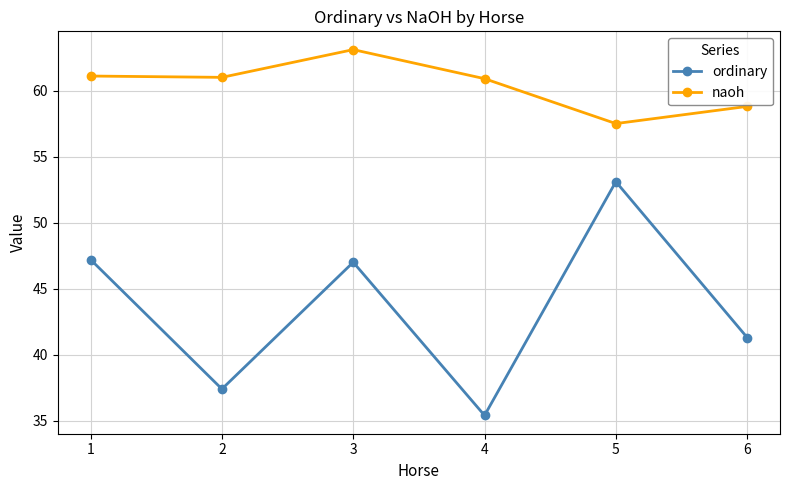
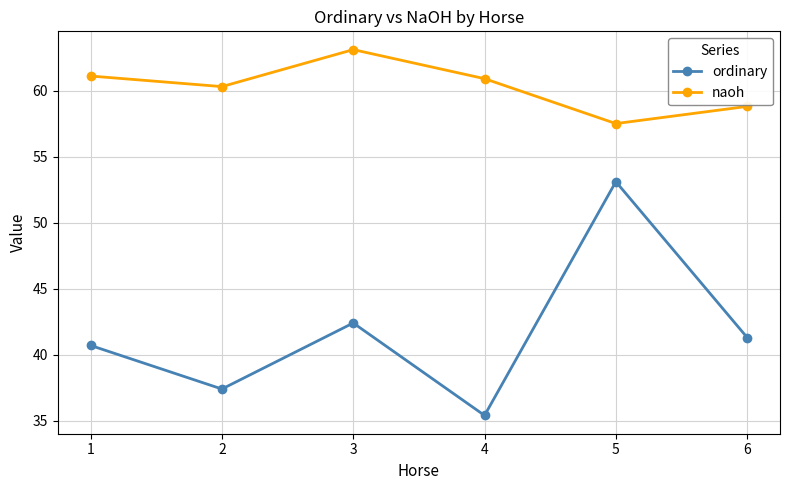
  {
    "ordinary": {
-     "1": 47.2,
+     "1": 40.7,
      "2": 37.4,
-     "3": 47.0,
+     "3": 42.4,
      "4": 35.4,
      "5": 53.1,
      "6": 41.3
    },
    "naoh": {
      "1": 61.1,
-     "2": 61.0,
+     "2": 60.3,
      "3": 63.1,
      "4": 60.9,
      "5": 57.5,
      "6": 58.8
    }
  }
